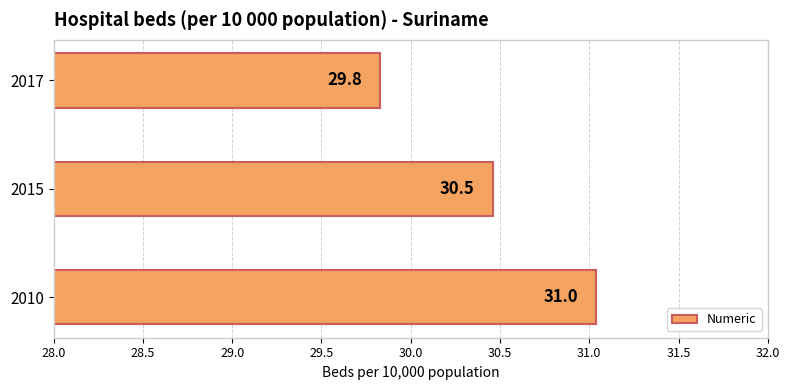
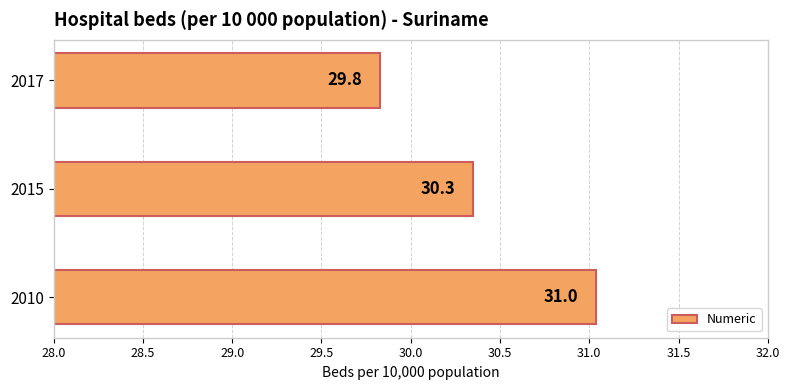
  {
    "2017": 29.8,
-   "2015": 30.5,
+   "2015": 30.3,
    "2010": 31.0
  }
